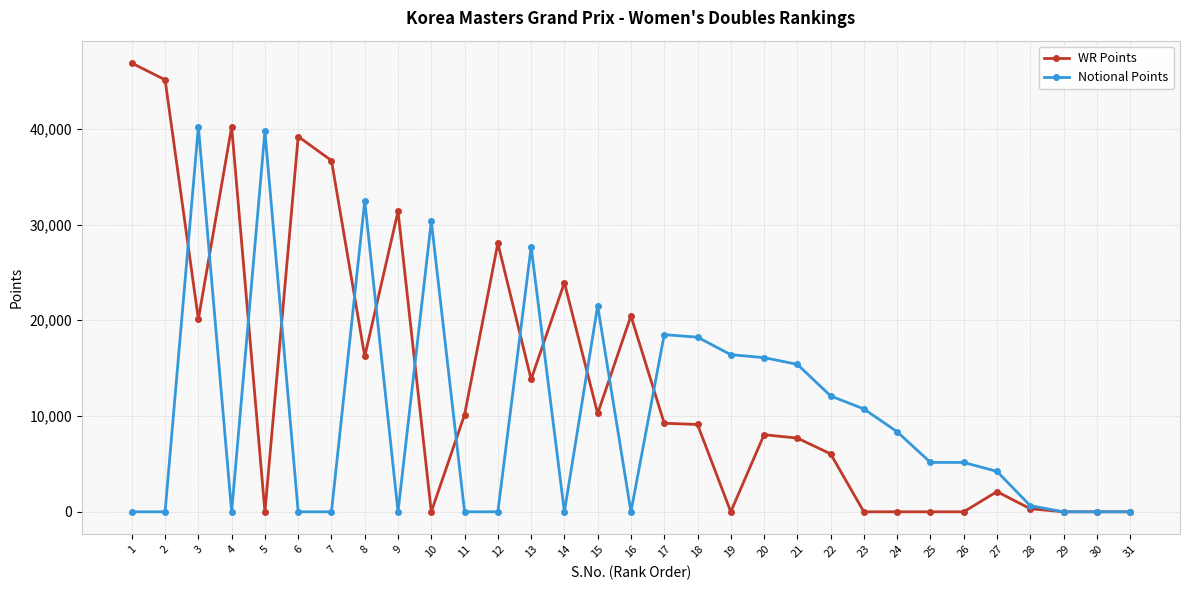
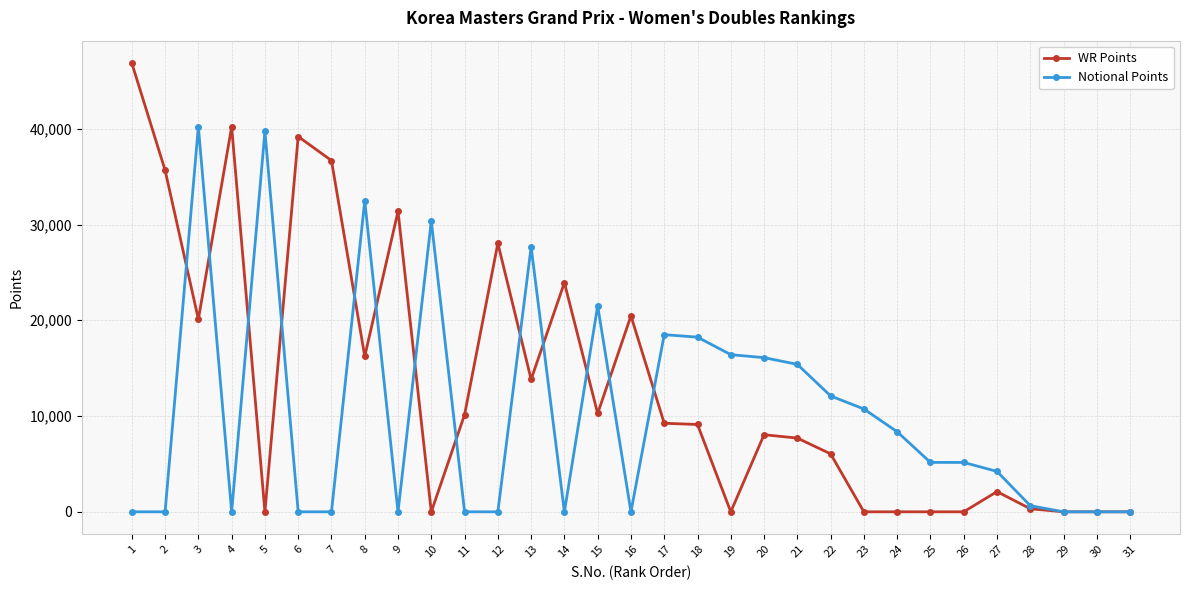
  {
    "WR Points": {
      "1": "47,000",
-     "2": "45,000",
+     "2": "36,000",
      "3": "20,000",
      "4": "40,000",
      "5": "0",
      "6": "39,000",
      "7": "37,000",
      "8": "16,000",
      "9": "31,000",
      "10": "0",
      "11": "10,000",
      "12": "28,000",
      "13": "14,000",
      "14": "24,000",
      "15": "10,000",
      "16": "20,000",
      "17": "9,000",
      "18": "9,000",
      "19": "0",
      "20": "8,000",
      "21": "8,000",
      "22": "6,000",
      "23": "0",
      "24": "0",
      "25": "0",
      "26": "0",
      "27": "2,000",
      "28": "0"
    },
    "Notional Points": {
      "1": "0",
      "2": "0",
      "3": "40,000",
      "4": "0",
      "5": "40,000",
      "6": "0",
      "7": "0",
      "8": "32,000",
      "9": "0",
      "10": "30,000",
      "11": "0",
      "12": "0",
      "13": "28,000",
      "14": "0",
      "15": "22,000",
      "16": "0",
      "17": "19,000",
      "18": "18,000",
      "19": "16,000",
      "20": "16,000",
      "21": "15,000",
      "22": "12,000",
      "23": "11,000",
      "24": "8,000",
      "25": "5,000",
      "26": "5,000",
      "27": "4,000",
      "28": "1,000"
    }
  }
